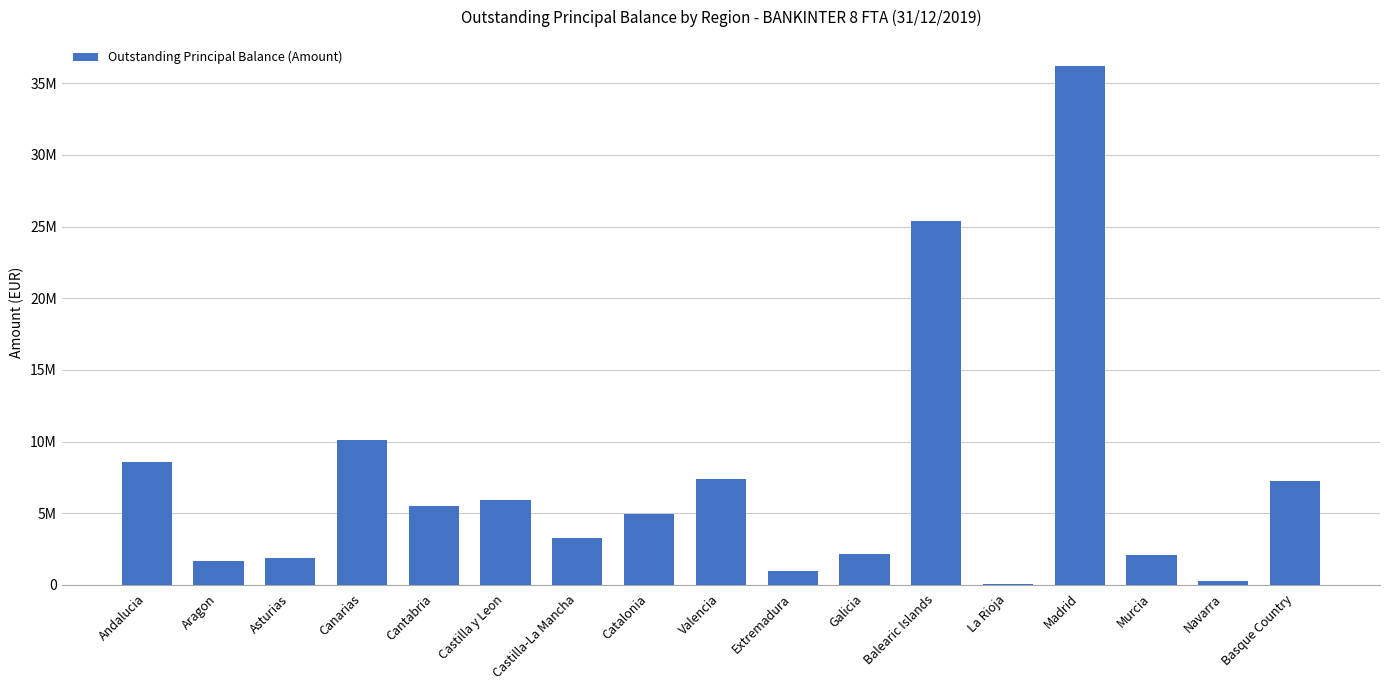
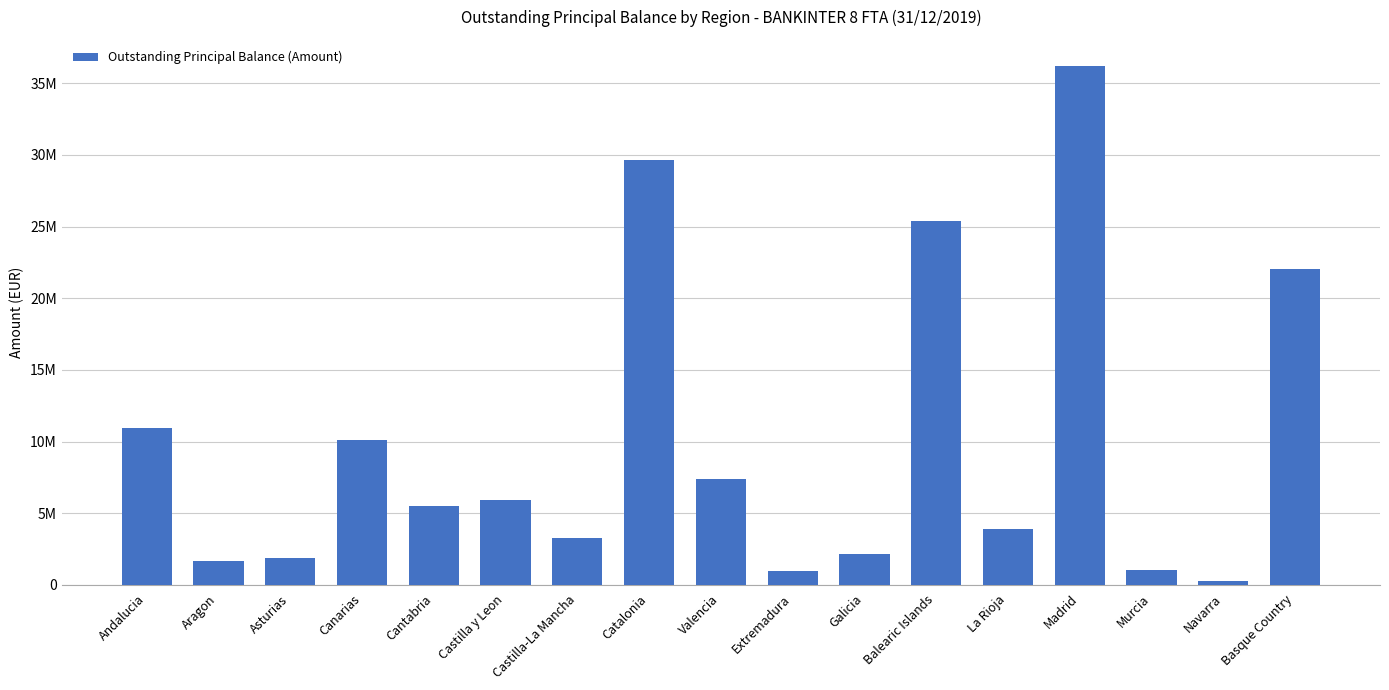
  {
-   "Andalucia": 8600000,
+   "Andalucia": 10900000,
    "Aragon": 1600000,
    "Asturias": 1900000,
    "Canarias": 10100000,
    "Cantabria": 5500000,
    "Castilla y Leon": 5900000,
    "Castilla-La Mancha": 3300000,
-   "Catalonia": 4900000,
+   "Catalonia": 29700000,
    "Valencia": 7400000,
    "Extremadura": 1000000,
    "Galicia": 2200000,
    "Balearic Islands": 25400000,
-   "La Rioja": 100000,
+   "La Rioja": 3900000,
    "Madrid": 36200000,
-   "Murcia": 2100000,
+   "Murcia": 1100000,
    "Navarra": 300000,
-   "Basque Country": 7200000
+   "Basque Country": 22000000
  }
